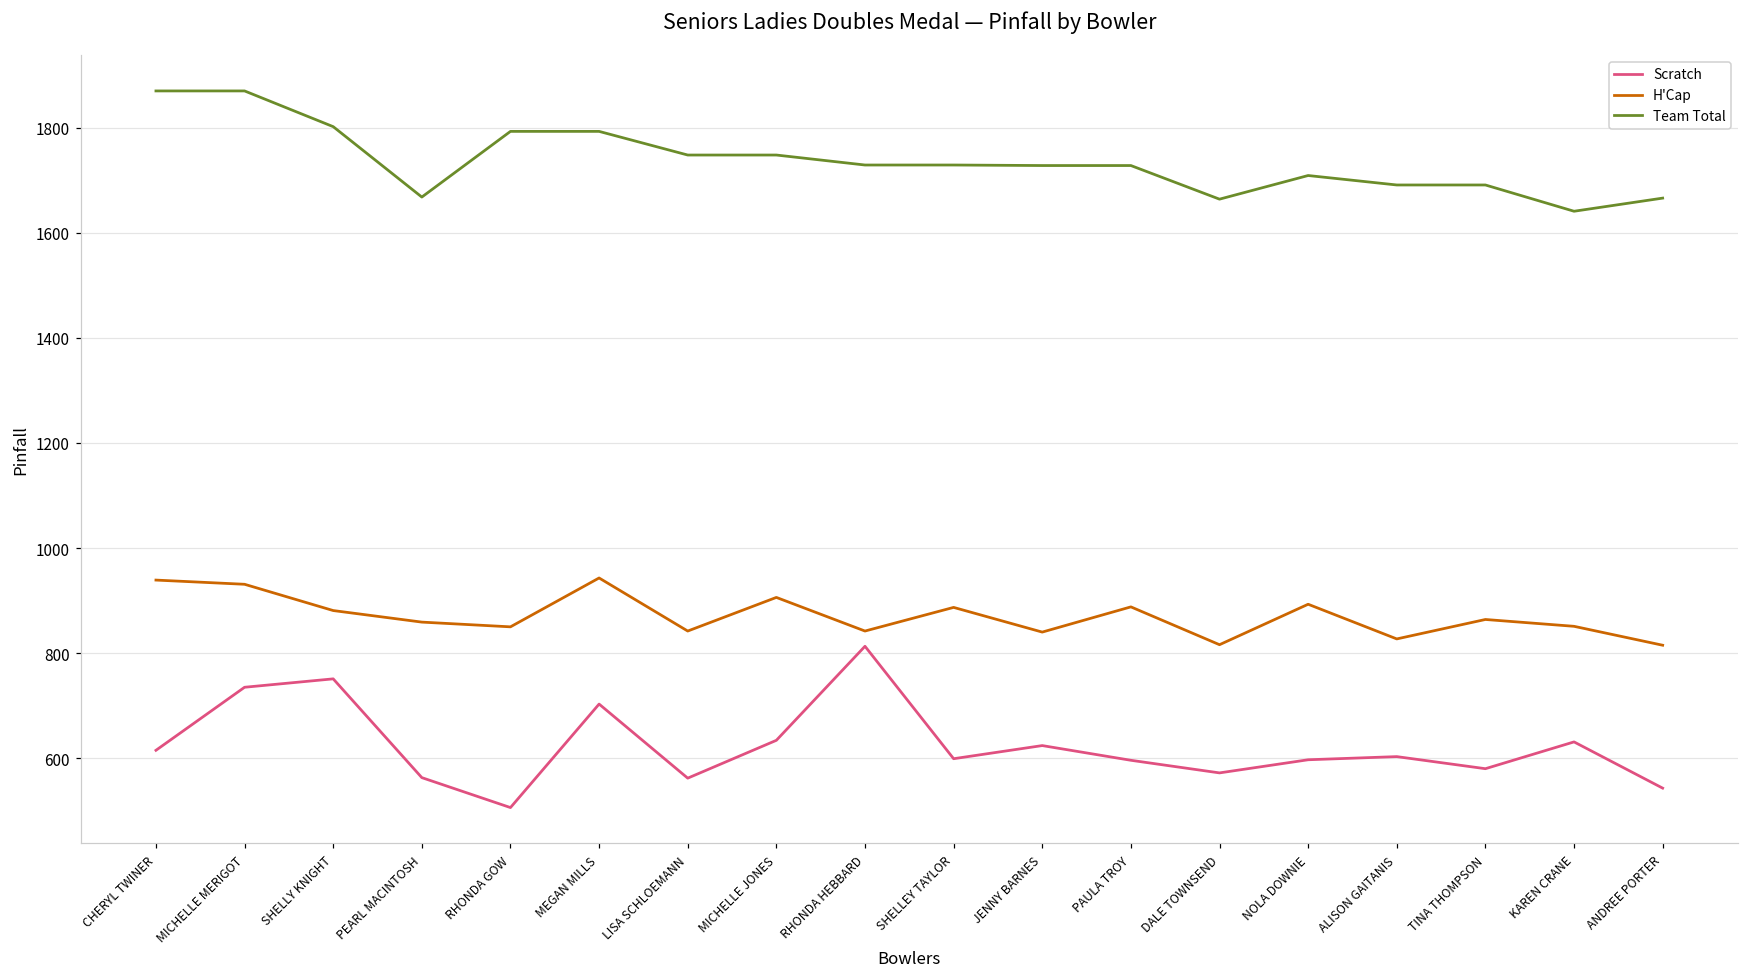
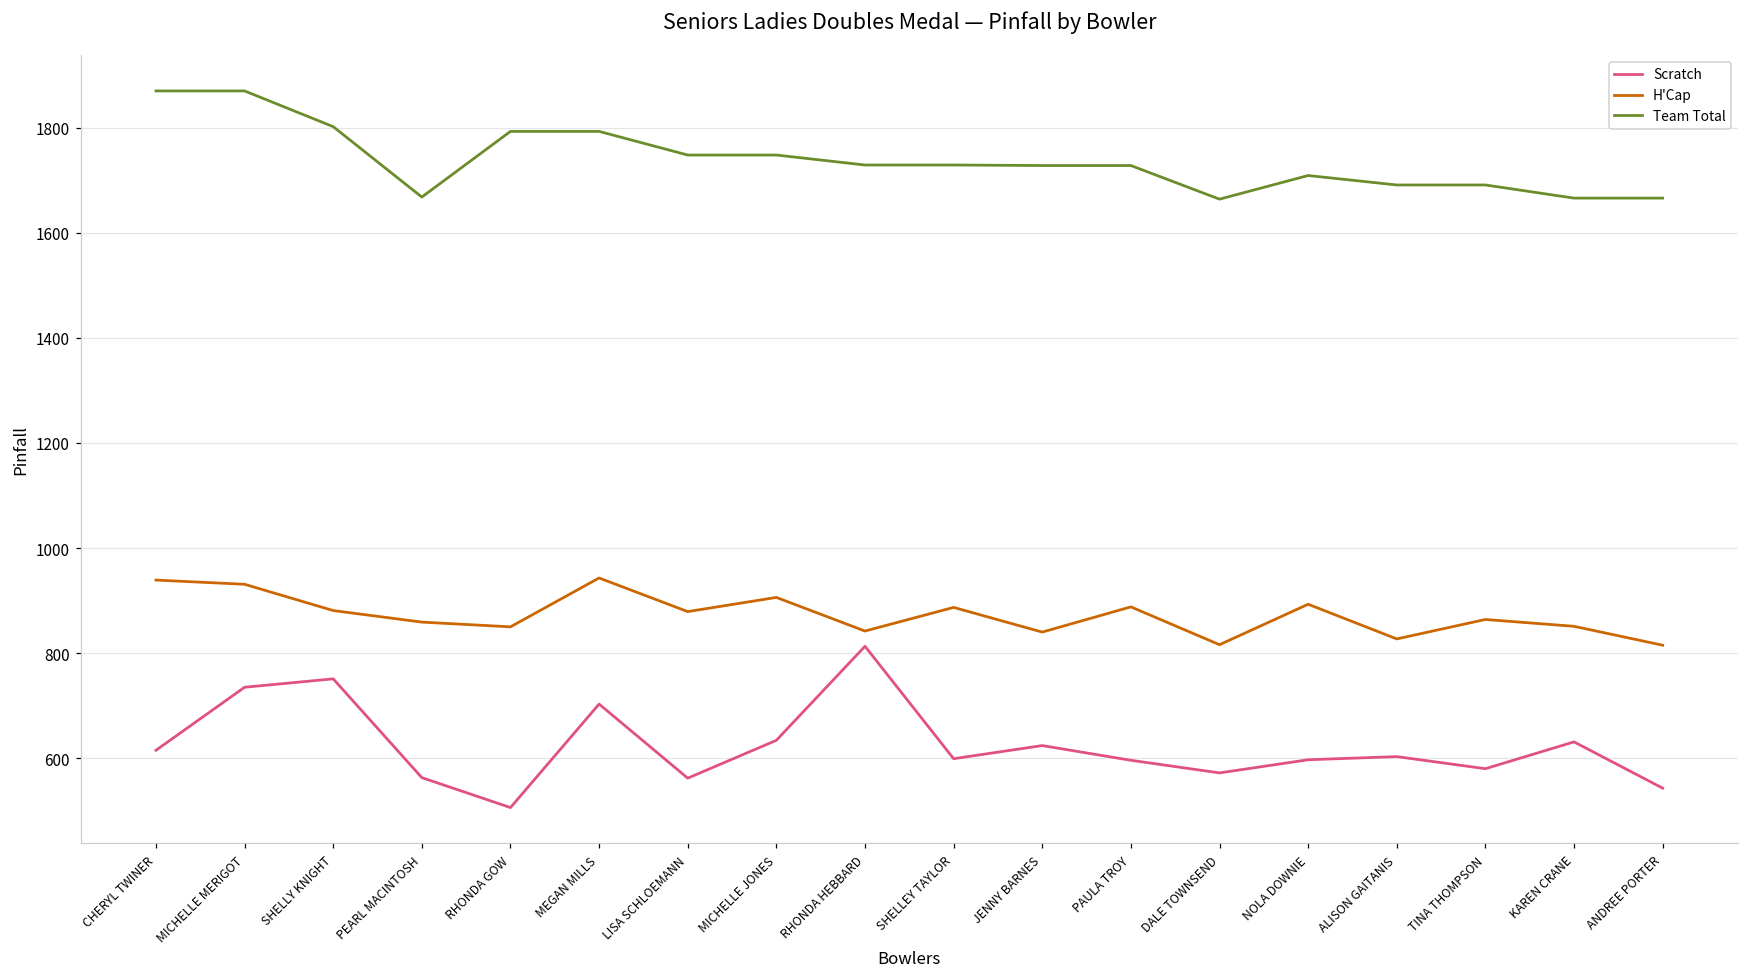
  {
    "Scratch": {
      "CHERYL TWINER": 620,
      "MICHELLE MERIGOT": 740,
      "SHELLY KNIGHT": 750,
      "PEARL MACINTOSH": 560,
      "RHONDA GOW": 510,
      "MEGAN MILLS": 700,
      "LISA SCHLOEMANN": 560,
      "MICHELLE JONES": 630,
      "RHONDA HEBBARD": 810,
      "SHELLEY TAYLOR": 600,
      "JENNY BARNES": 620,
      "PAULA TROY": 600,
      "DALE TOWNSEND": 570,
      "NOLA DOWNIE": 600,
      "ALISON GAITANIS": 600,
      "TINA THOMPSON": 580,
      "KAREN CRANE": 630,
      "ANDREE PORTER": 540
    },
    "H'Cap": {
      "CHERYL TWINER": 940,
      "MICHELLE MERIGOT": 930,
      "SHELLY KNIGHT": 880,
      "PEARL MACINTOSH": 860,
      "RHONDA GOW": 850,
      "MEGAN MILLS": 940,
-     "LISA SCHLOEMANN": 840,
+     "LISA SCHLOEMANN": 880,
      "MICHELLE JONES": 910,
      "RHONDA HEBBARD": 840,
      "SHELLEY TAYLOR": 890,
      "JENNY BARNES": 840,
      "PAULA TROY": 890,
      "DALE TOWNSEND": 820,
      "NOLA DOWNIE": 890,
      "ALISON GAITANIS": 830,
      "TINA THOMPSON": 860,
      "KAREN CRANE": 850,
      "ANDREE PORTER": 820
    },
    "Team Total": {
      "CHERYL TWINER": 1870,
      "MICHELLE MERIGOT": 1870,
      "SHELLY KNIGHT": 1800,
      "PEARL MACINTOSH": 1670,
      "RHONDA GOW": 1790,
      "MEGAN MILLS": 1790,
      "LISA SCHLOEMANN": 1750,
      "MICHELLE JONES": 1750,
      "RHONDA HEBBARD": 1730,
      "SHELLEY TAYLOR": 1730,
      "JENNY BARNES": 1730,
      "PAULA TROY": 1730,
      "DALE TOWNSEND": 1660,
      "NOLA DOWNIE": 1710,
      "ALISON GAITANIS": 1690,
      "TINA THOMPSON": 1690,
-     "KAREN CRANE": 1640,
+     "KAREN CRANE": 1670,
      "ANDREE PORTER": 1670
    }
  }
